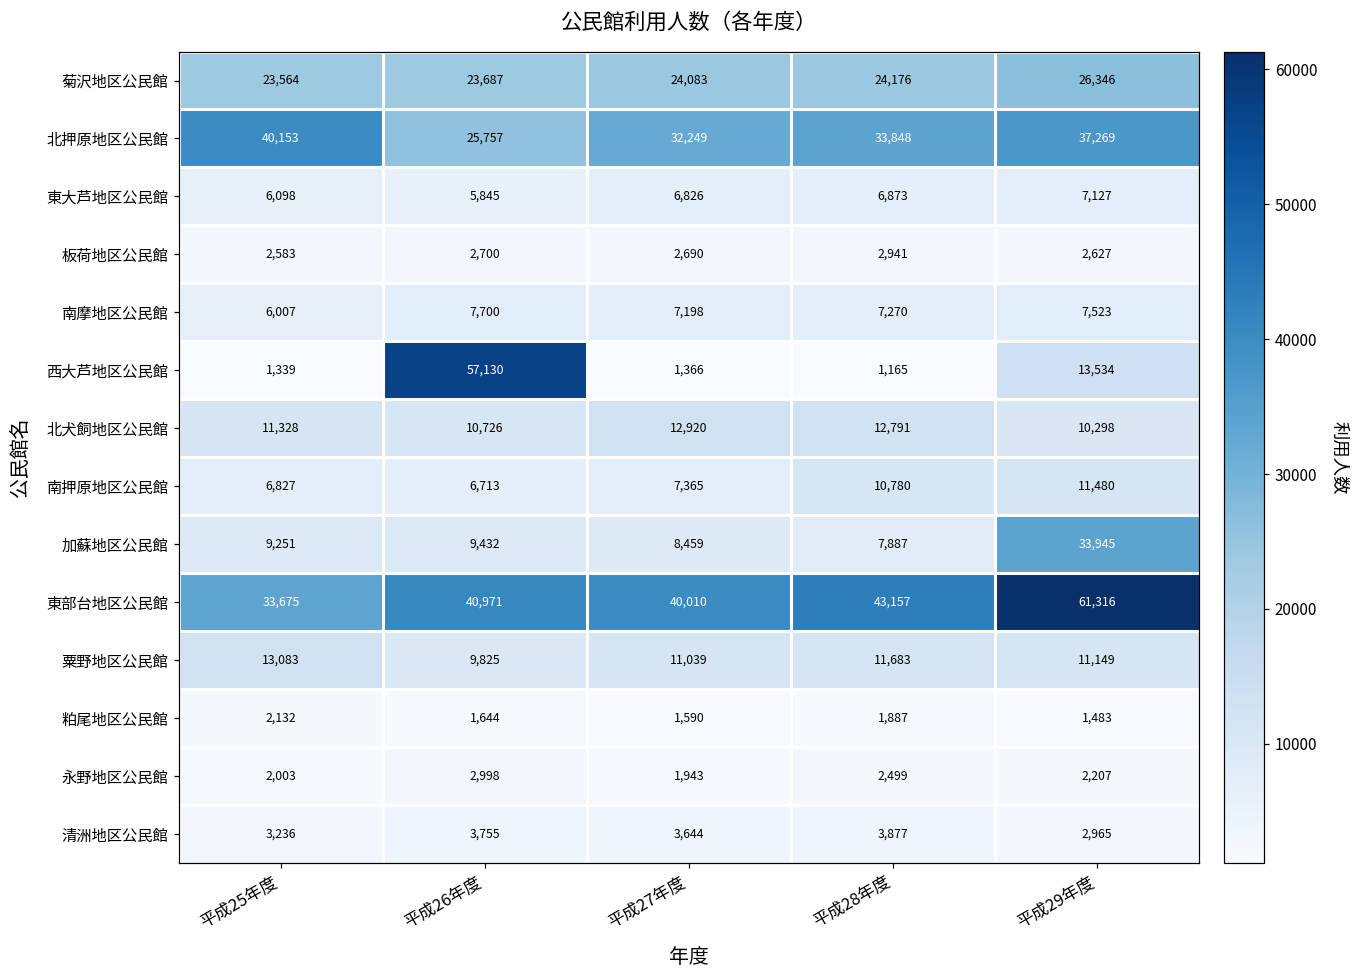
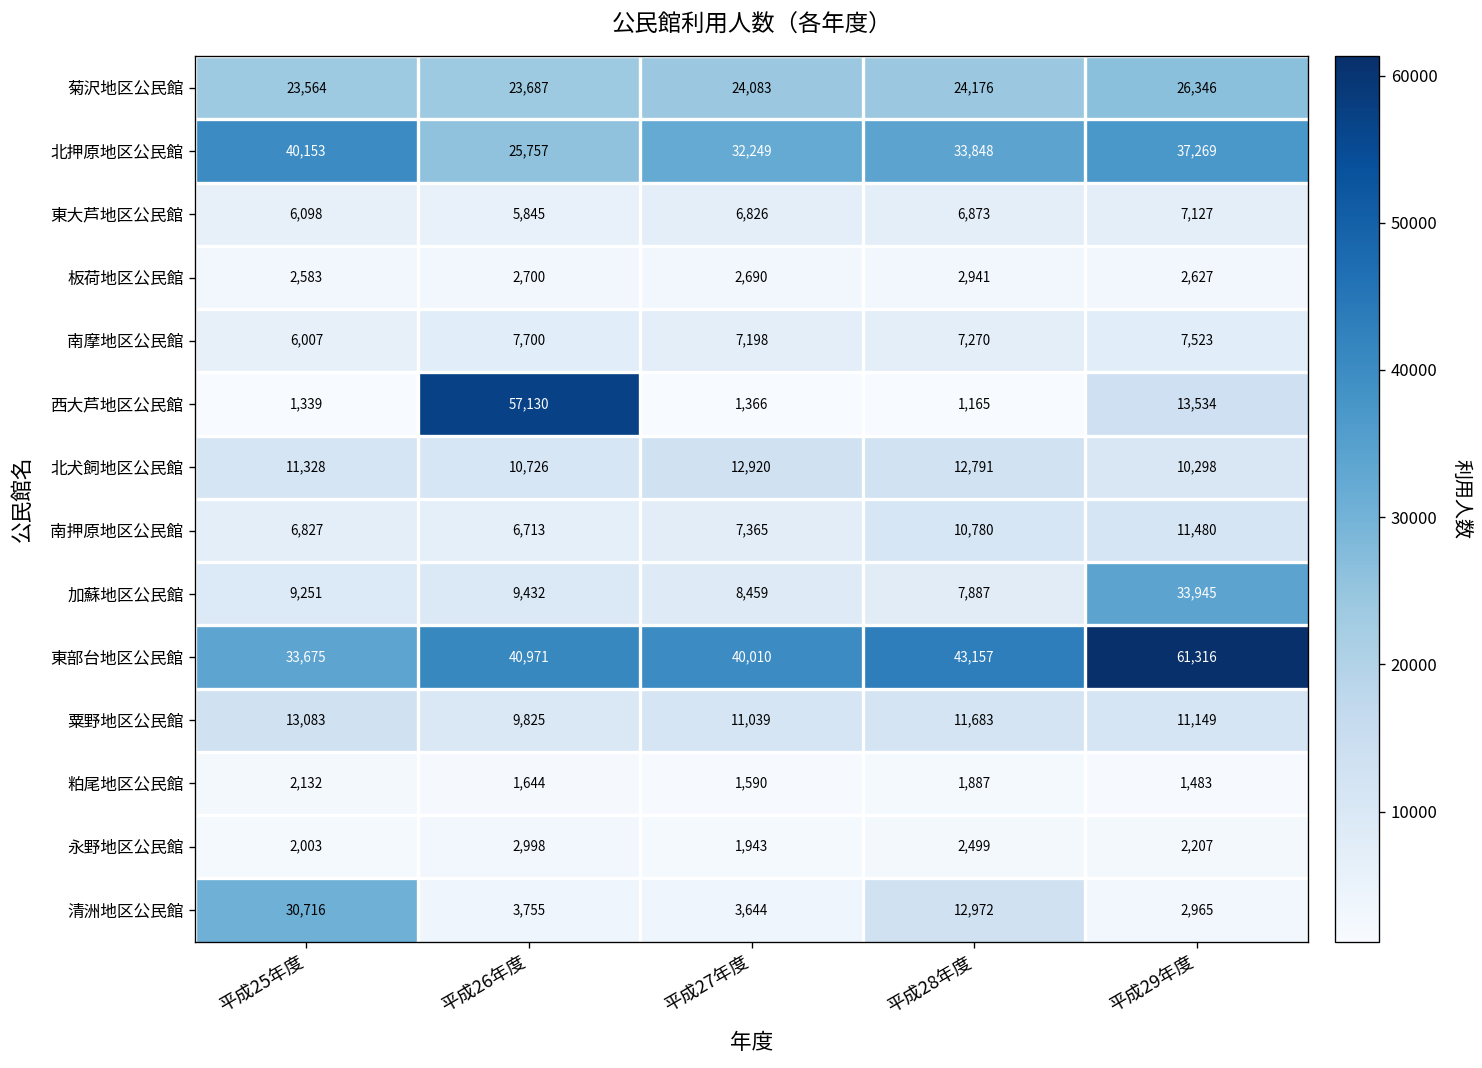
  {
    "菊沢地区公民館": {
      "平成25年度": "23,564",
      "平成26年度": "23,687",
      "平成27年度": "24,083",
      "平成28年度": "24,176",
      "平成29年度": "26,346"
    },
    "北押原地区公民館": {
      "平成25年度": "40,153",
      "平成26年度": "25,757",
      "平成27年度": "32,249",
      "平成28年度": "33,848",
      "平成29年度": "37,269"
    },
    "東大芦地区公民館": {
      "平成25年度": "6,098",
      "平成26年度": "5,845",
      "平成27年度": "6,826",
      "平成28年度": "6,873",
      "平成29年度": "7,127"
    },
    "板荷地区公民館": {
      "平成25年度": "2,583",
      "平成26年度": "2,700",
      "平成27年度": "2,690",
      "平成28年度": "2,941",
      "平成29年度": "2,627"
    },
    "南摩地区公民館": {
      "平成25年度": "6,007",
      "平成26年度": "7,700",
      "平成27年度": "7,198",
      "平成28年度": "7,270",
      "平成29年度": "7,523"
    },
    "西大芦地区公民館": {
      "平成25年度": "1,339",
      "平成26年度": "57,130",
      "平成27年度": "1,366",
      "平成28年度": "1,165",
      "平成29年度": "13,534"
    },
    "北犬飼地区公民館": {
      "平成25年度": "11,328",
      "平成26年度": "10,726",
      "平成27年度": "12,920",
      "平成28年度": "12,791",
      "平成29年度": "10,298"
    },
    "南押原地区公民館": {
      "平成25年度": "6,827",
      "平成26年度": "6,713",
      "平成27年度": "7,365",
      "平成28年度": "10,780",
      "平成29年度": "11,480"
    },
    "加蘇地区公民館": {
      "平成25年度": "9,251",
      "平成26年度": "9,432",
      "平成27年度": "8,459",
      "平成28年度": "7,887",
      "平成29年度": "33,945"
    },
    "東部台地区公民館": {
      "平成25年度": "33,675",
      "平成26年度": "40,971",
      "平成27年度": "40,010",
      "平成28年度": "43,157",
      "平成29年度": "61,316"
    },
    "粟野地区公民館": {
      "平成25年度": "13,083",
      "平成26年度": "9,825",
      "平成27年度": "11,039",
      "平成28年度": "11,683",
      "平成29年度": "11,149"
    },
    "粕尾地区公民館": {
      "平成25年度": "2,132",
      "平成26年度": "1,644",
      "平成27年度": "1,590",
      "平成28年度": "1,887",
      "平成29年度": "1,483"
    },
    "永野地区公民館": {
      "平成25年度": "2,003",
      "平成26年度": "2,998",
      "平成27年度": "1,943",
      "平成28年度": "2,499",
      "平成29年度": "2,207"
    },
    "清洲地区公民館": {
-     "平成25年度": "3,236",
+     "平成25年度": "30,716",
      "平成26年度": "3,755",
      "平成27年度": "3,644",
-     "平成28年度": "3,877",
+     "平成28年度": "12,972",
      "平成29年度": "2,965"
    }
  }
